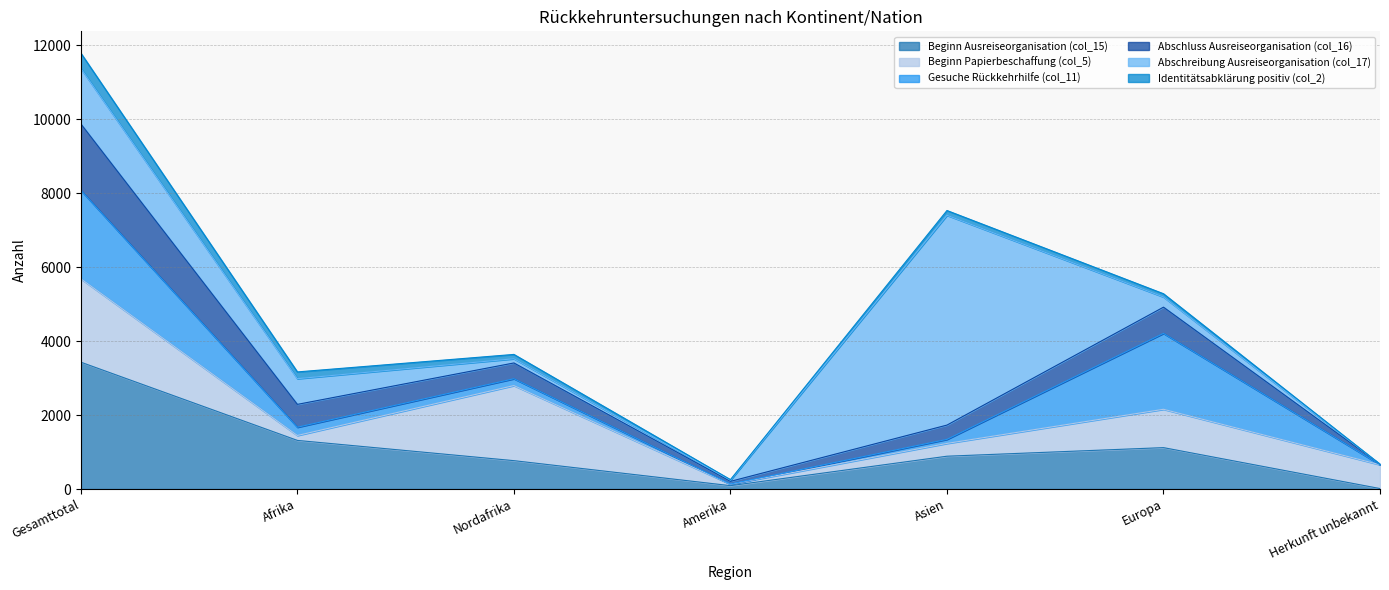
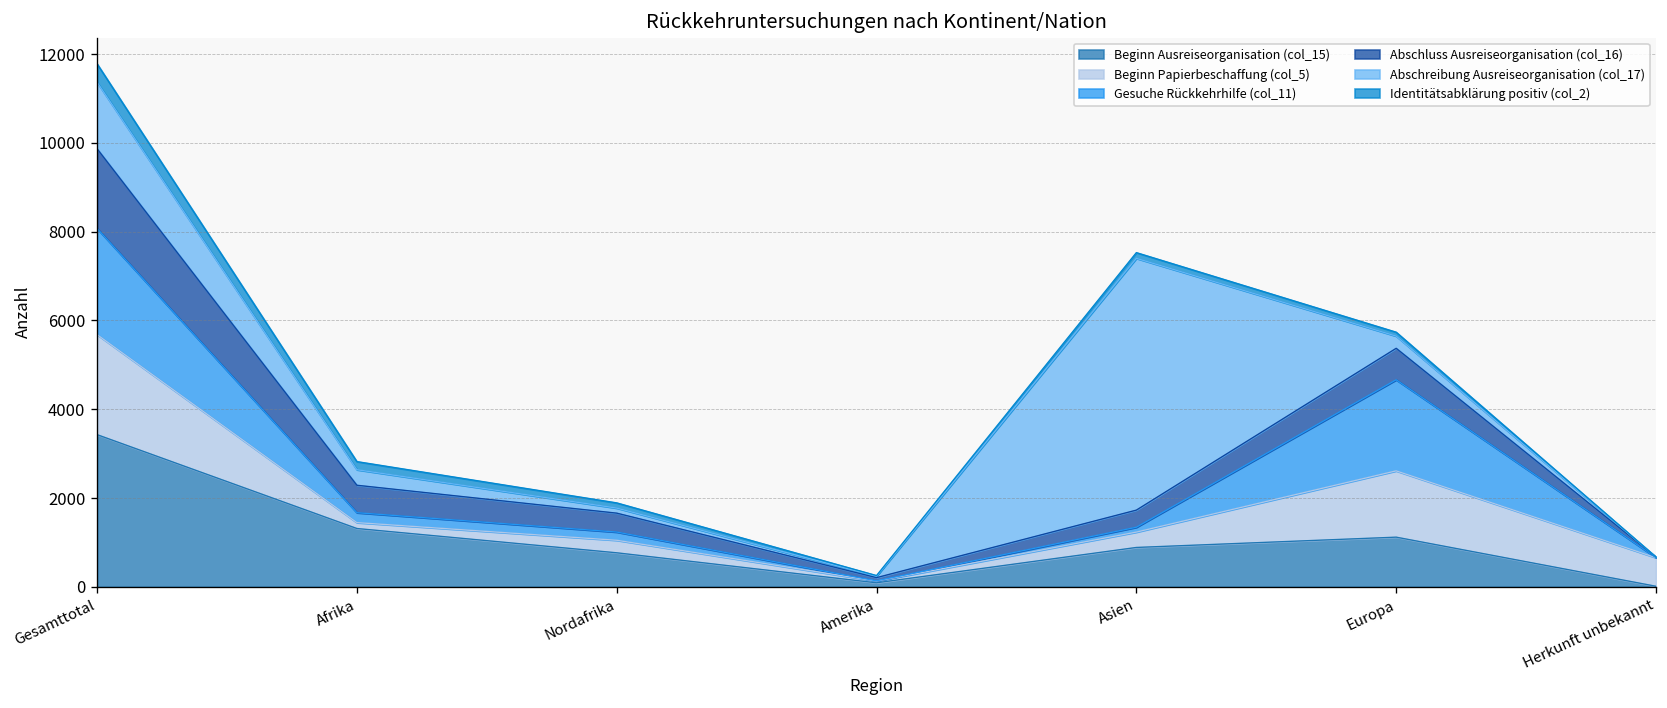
  {
    "Beginn Papierbeschaffung (col_5)": {
      "Gesamttotal": 2300,
      "Afrika": 100,
-     "Nordafrika": 2000,
+     "Nordafrika": 300,
      "Asien": 300,
-     "Europa": 1000
+     "Europa": 1500
    },
    "Abschreibung Ausreiseorganisation (col_17)": {
      "Gesamttotal": 1500,
-     "Afrika": 700,
+     "Afrika": 400,
      "Nordafrika": 100,
      "Asien": 5700,
      "Europa": 300
    }
  }
